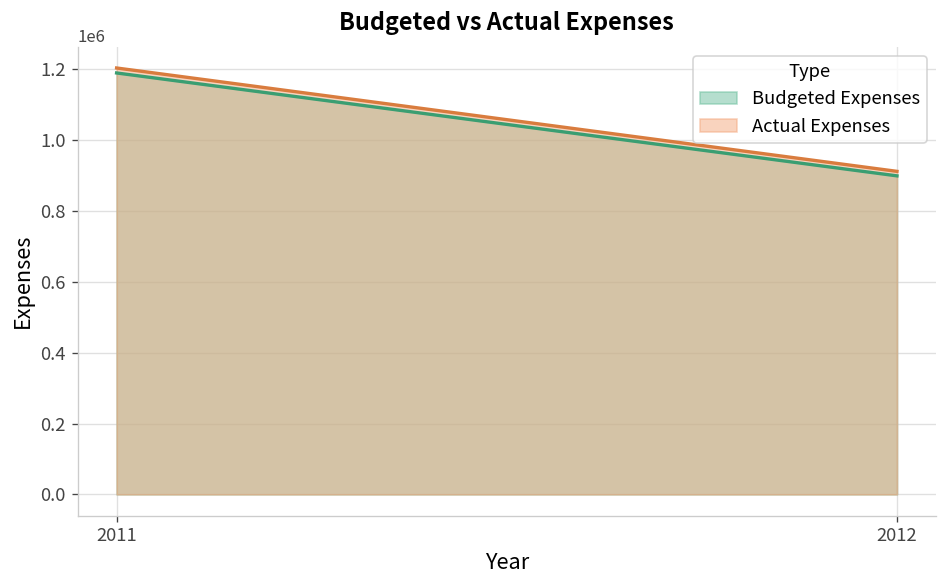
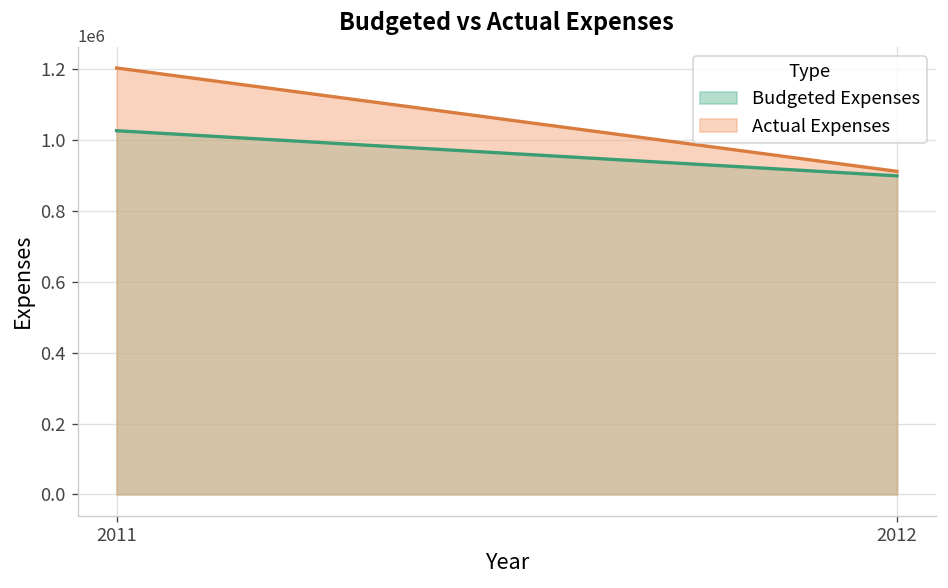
  {
    "Budgeted Expenses": {
-     "2011": 1190000,
+     "2011": 1030000,
      "2012": 900000
    },
    "Actual Expenses": {
      "2011": 1200000,
      "2012": 910000
    }
  }
